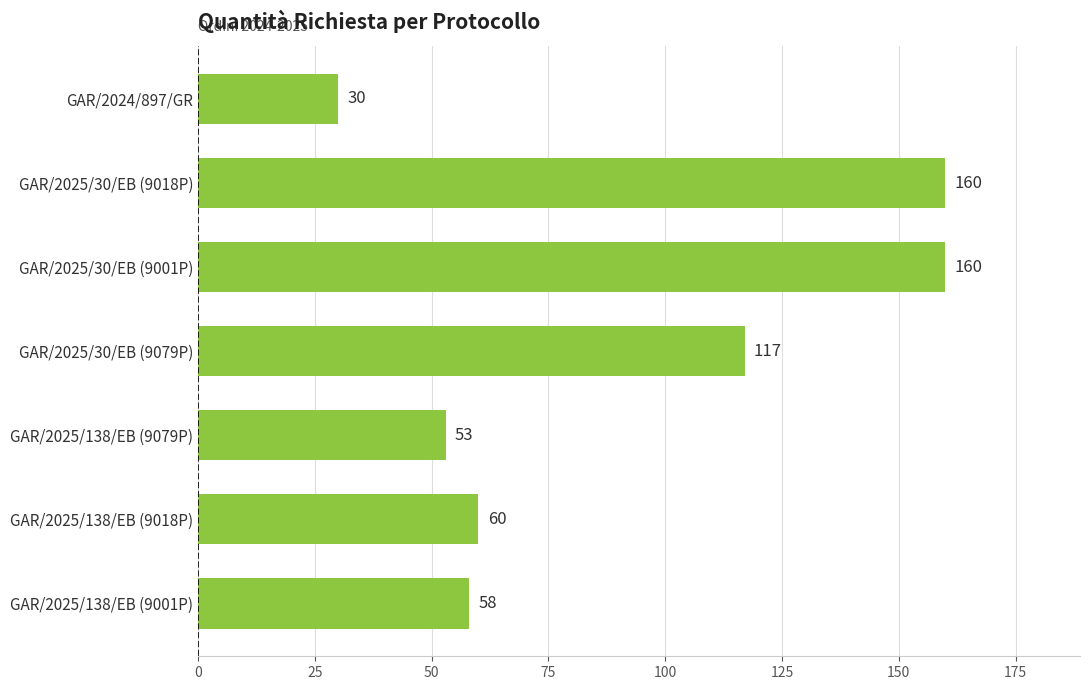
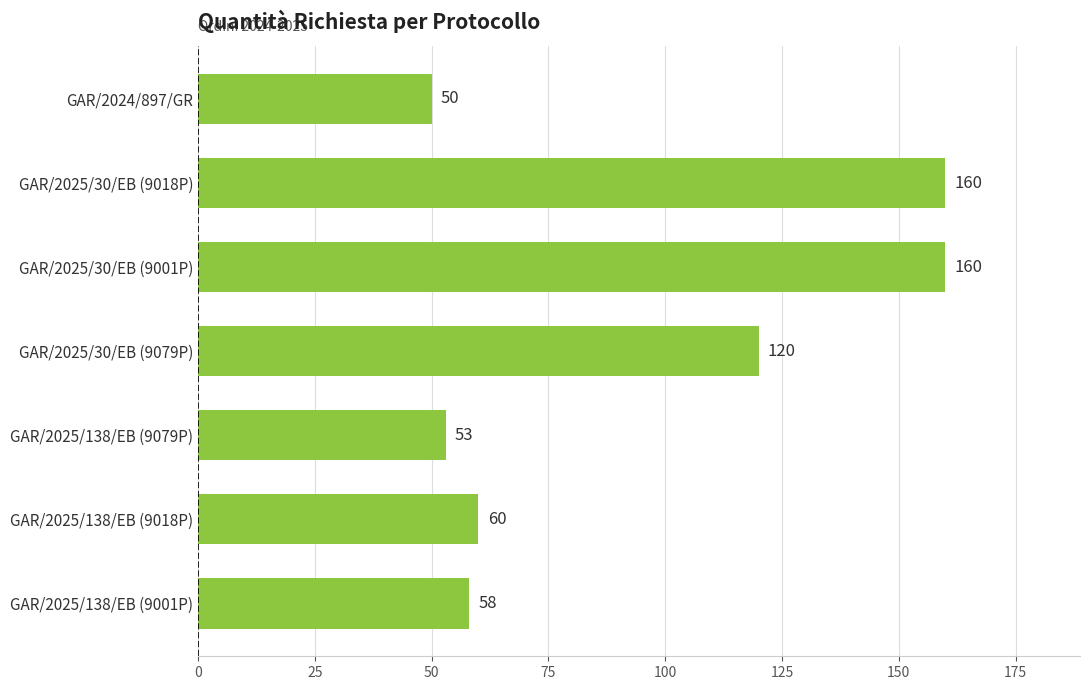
  {
-   "GAR/2024/897/GR": 30,
+   "GAR/2024/897/GR": 50,
    "GAR/2025/30/EB (9018P)": 160,
    "GAR/2025/30/EB (9001P)": 160,
-   "GAR/2025/30/EB (9079P)": 117,
+   "GAR/2025/30/EB (9079P)": 120,
    "GAR/2025/138/EB (9079P)": 53,
    "GAR/2025/138/EB (9018P)": 60,
    "GAR/2025/138/EB (9001P)": 58
  }
